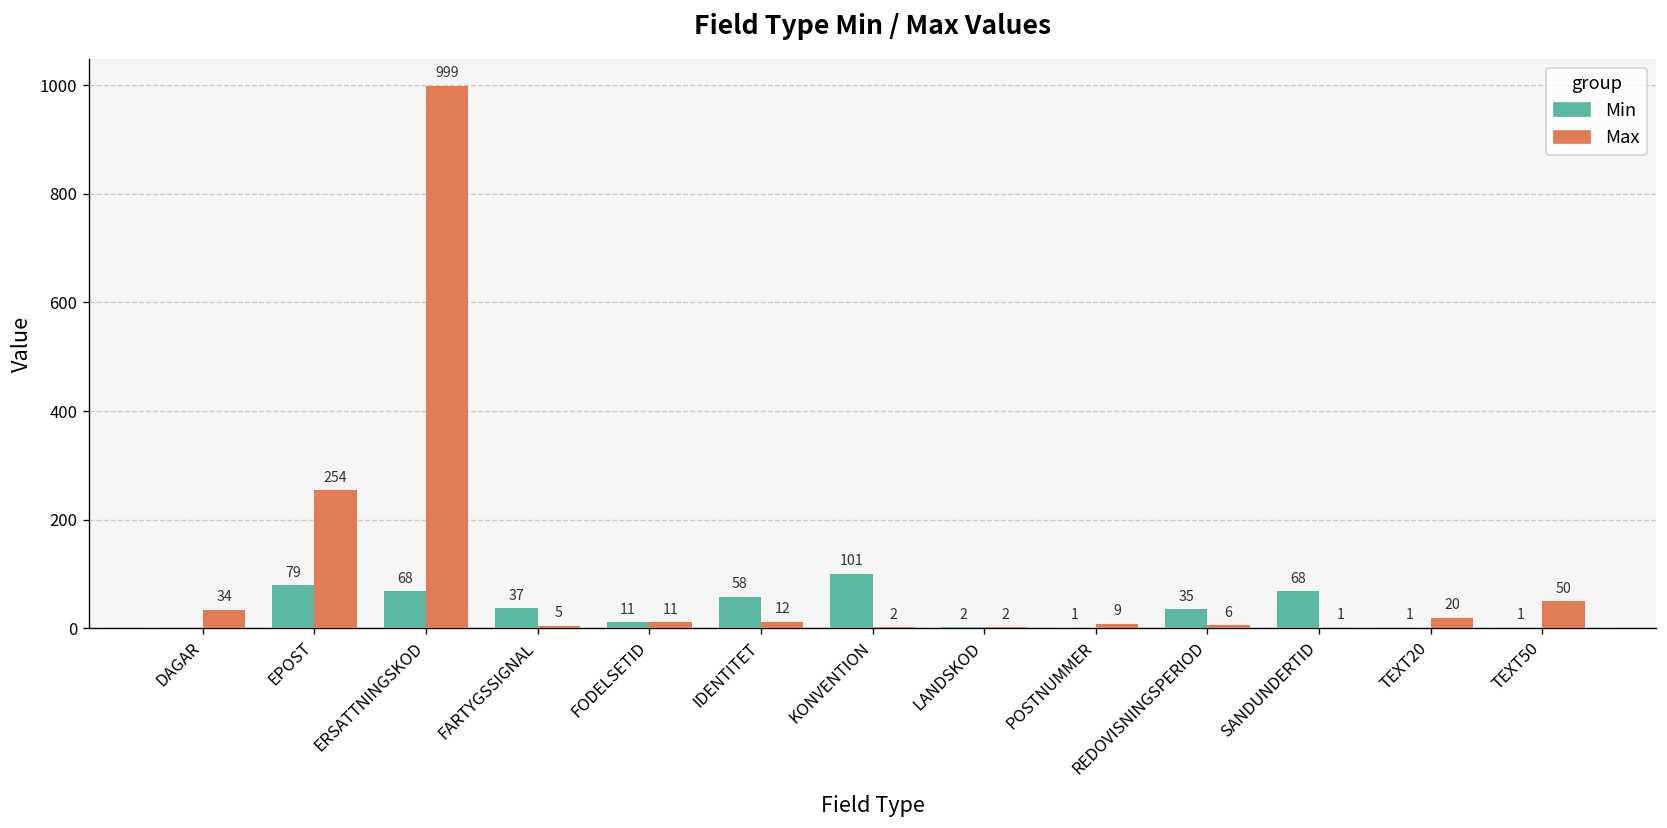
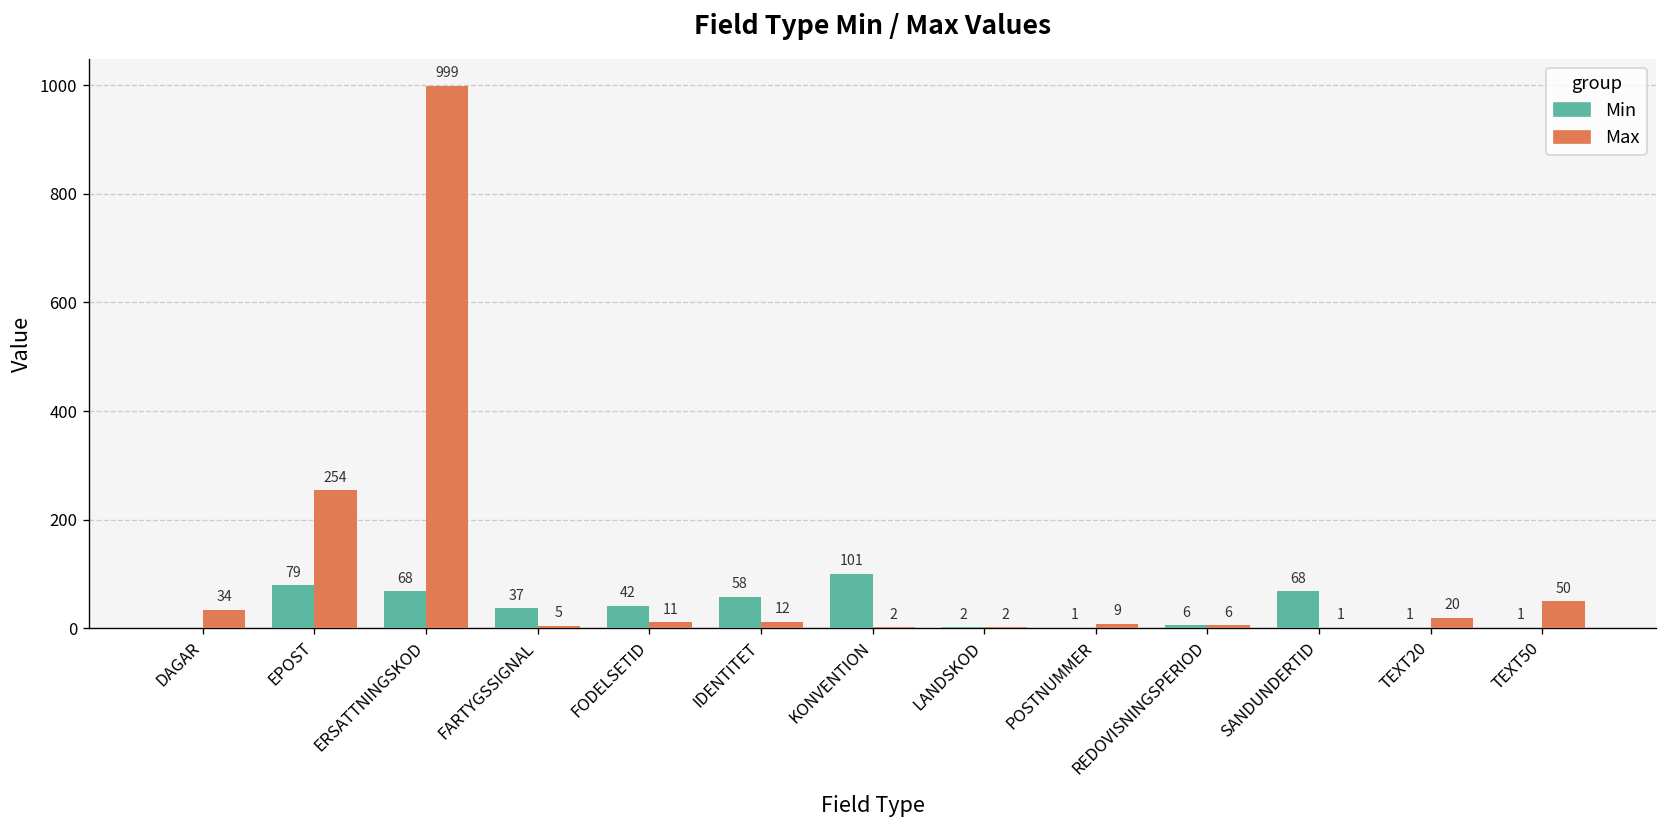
  {
    "Min": {
      "EPOST": 79,
      "ERSATTNINGSKOD": 68,
      "FARTYGSSIGNAL": 37,
-     "FODELSETID": 11,
+     "FODELSETID": 42,
      "IDENTITET": 58,
      "KONVENTION": 101,
      "LANDSKOD": 2,
      "POSTNUMMER": 1,
-     "REDOVISNINGSPERIOD": 35,
+     "REDOVISNINGSPERIOD": 6,
      "SANDUNDERTID": 68,
      "TEXT20": 1,
      "TEXT50": 1
    },
    "Max": {
      "DAGAR": 34,
      "EPOST": 254,
      "ERSATTNINGSKOD": 999,
      "FARTYGSSIGNAL": 5,
      "FODELSETID": 11,
      "IDENTITET": 12,
      "KONVENTION": 2,
      "LANDSKOD": 2,
      "POSTNUMMER": 9,
      "REDOVISNINGSPERIOD": 6,
      "SANDUNDERTID": 1,
      "TEXT20": 20,
      "TEXT50": 50
    }
  }
